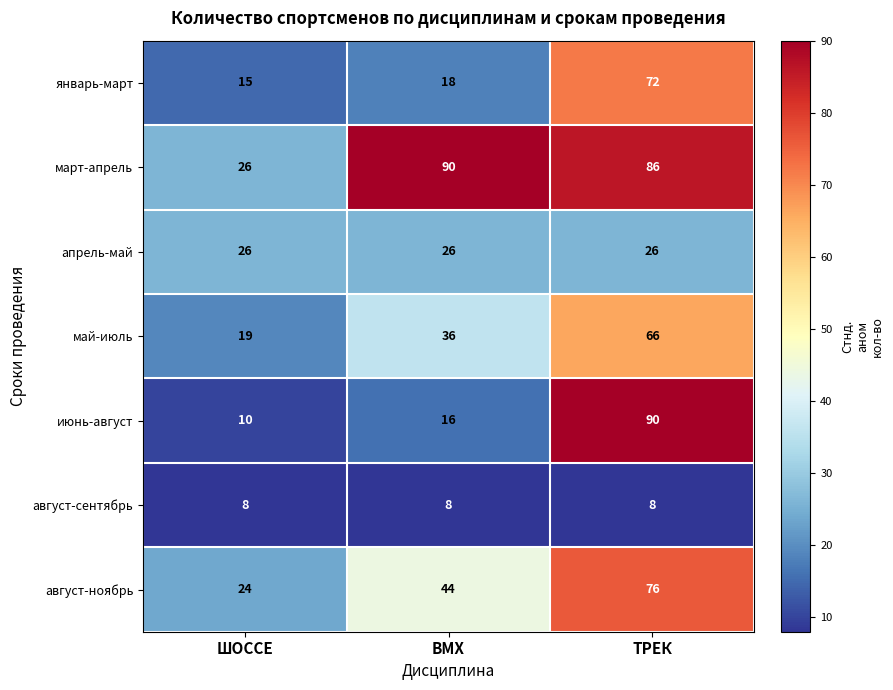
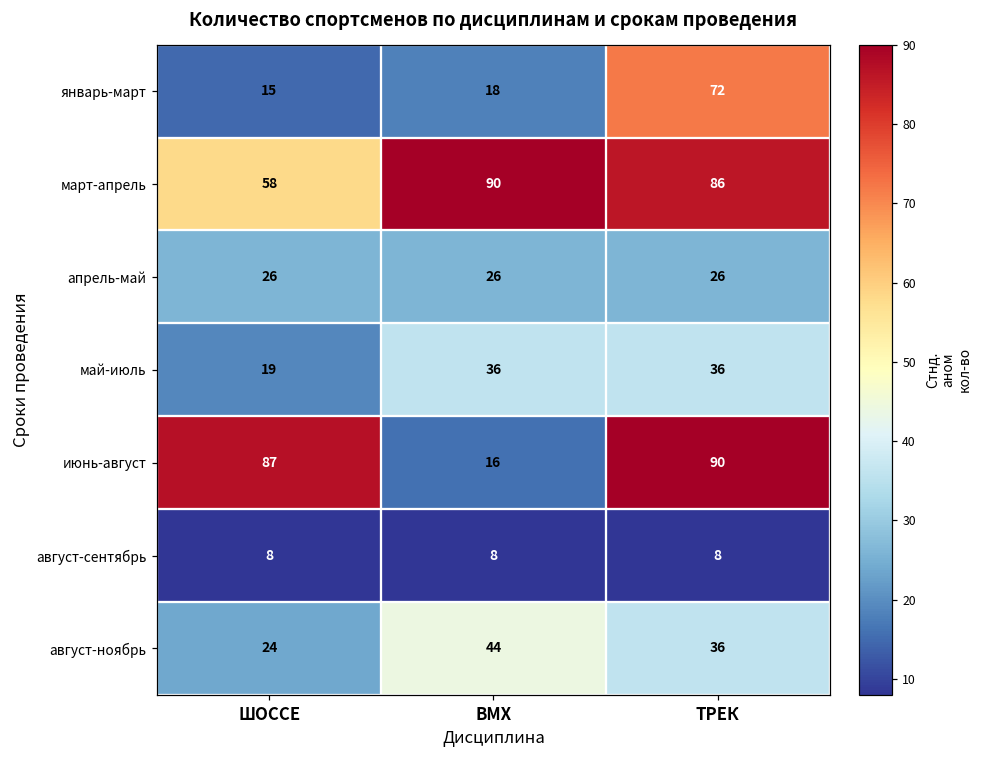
  {
    "январь-март": {
      "ШОССЕ": 15,
      "ВМХ": 18,
      "ТРЕК": 72
    },
    "март-апрель": {
-     "ШОССЕ": 26,
+     "ШОССЕ": 58,
      "ВМХ": 90,
      "ТРЕК": 86
    },
    "апрель-май": {
      "ШОССЕ": 26,
      "ВМХ": 26,
      "ТРЕК": 26
    },
    "май-июль": {
      "ШОССЕ": 19,
      "ВМХ": 36,
-     "ТРЕК": 66
+     "ТРЕК": 36
    },
    "июнь-август": {
-     "ШОССЕ": 10,
+     "ШОССЕ": 87,
      "ВМХ": 16,
      "ТРЕК": 90
    },
    "август-сентябрь": {
      "ШОССЕ": 8,
      "ВМХ": 8,
      "ТРЕК": 8
    },
    "август-ноябрь": {
      "ШОССЕ": 24,
      "ВМХ": 44,
-     "ТРЕК": 76
+     "ТРЕК": 36
    }
  }
